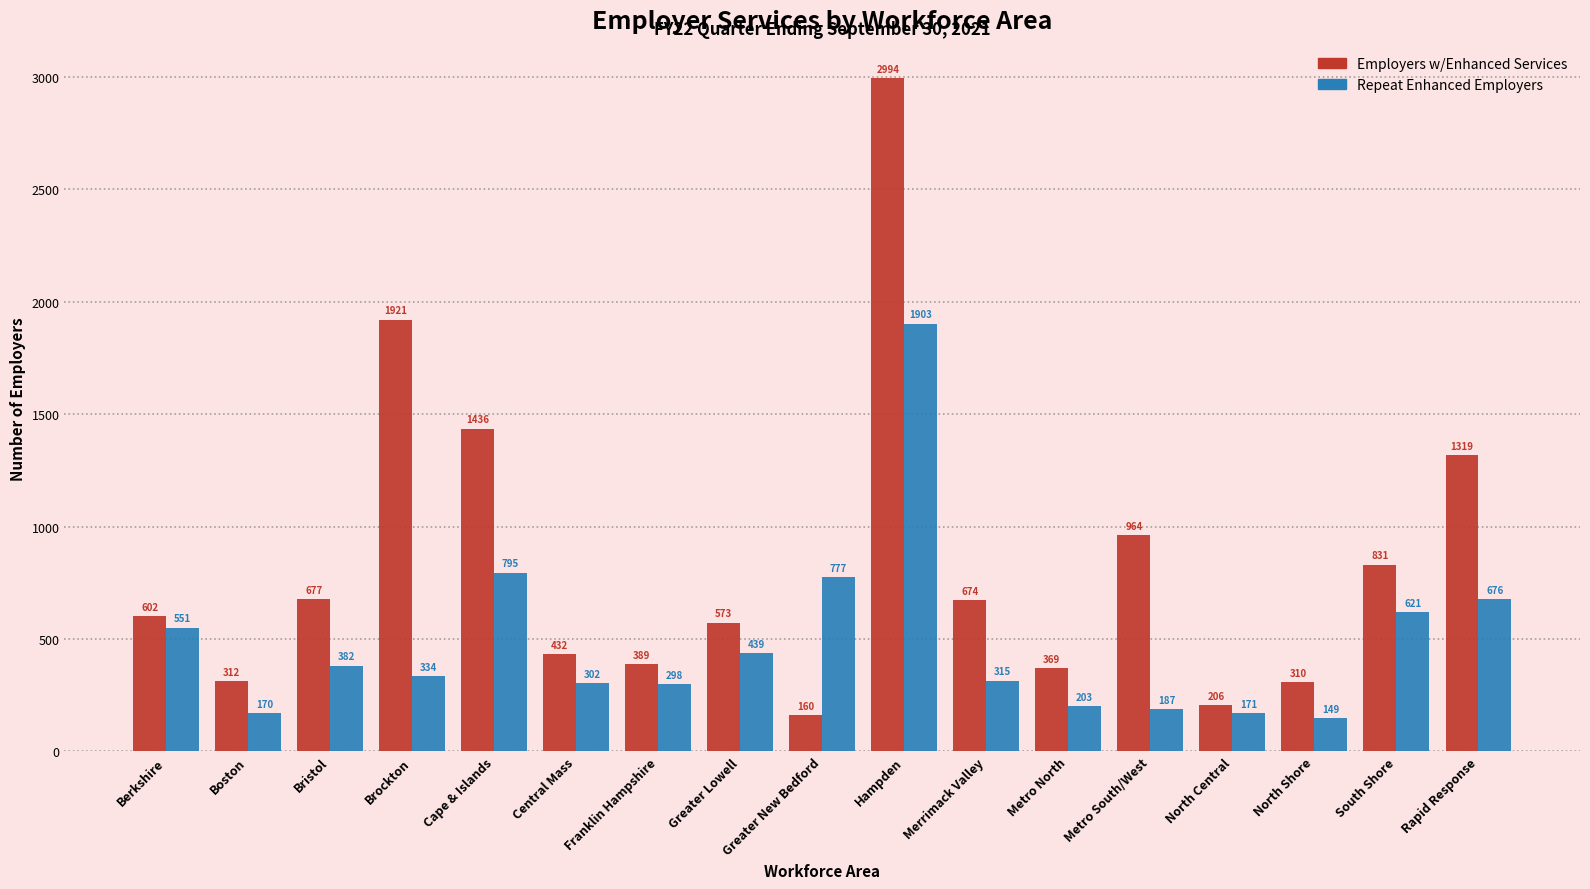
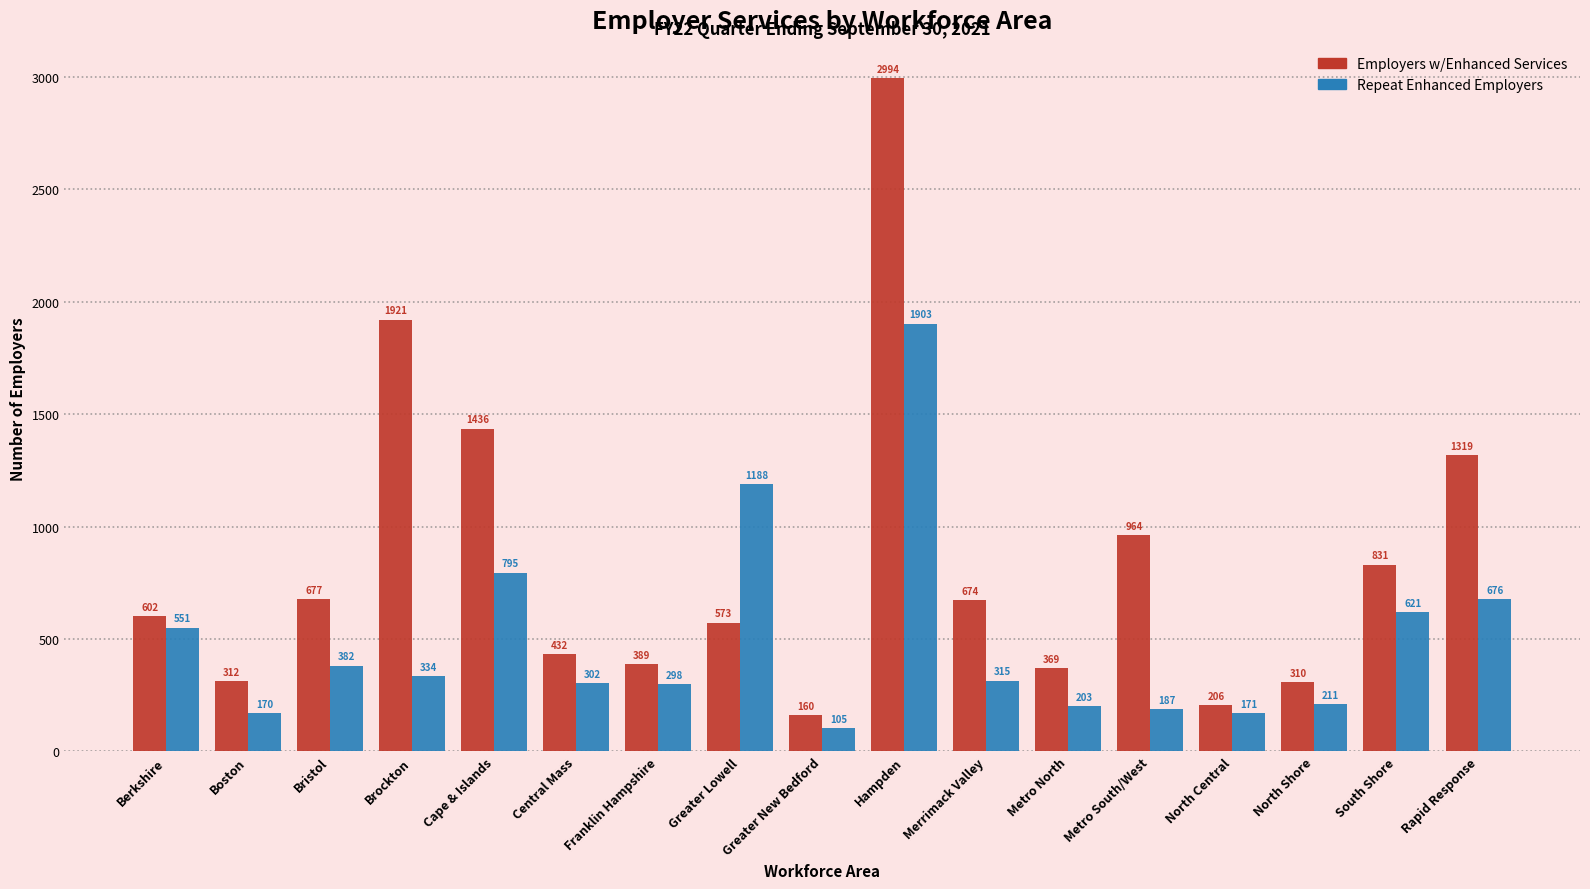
  {
    "Employers w/Enhanced Services": {
      "Berkshire": 602,
      "Boston": 312,
      "Bristol": 677,
      "Brockton": 1921,
      "Cape & Islands": 1436,
      "Central Mass": 432,
      "Franklin Hampshire": 389,
      "Greater Lowell": 573,
      "Greater New Bedford": 160,
      "Hampden": 2994,
      "Merrimack Valley": 674,
      "Metro North": 369,
      "Metro South/West": 964,
      "North Central": 206,
      "North Shore": 310,
      "South Shore": 831,
      "Rapid Response": 1319
    },
    "Repeat Enhanced Employers": {
      "Berkshire": 551,
      "Boston": 170,
      "Bristol": 382,
      "Brockton": 334,
      "Cape & Islands": 795,
      "Central Mass": 302,
      "Franklin Hampshire": 298,
-     "Greater Lowell": 439,
-     "Greater New Bedford": 777,
+     "Greater Lowell": 1188,
+     "Greater New Bedford": 105,
      "Hampden": 1903,
      "Merrimack Valley": 315,
      "Metro North": 203,
      "Metro South/West": 187,
      "North Central": 171,
-     "North Shore": 149,
+     "North Shore": 211,
      "South Shore": 621,
      "Rapid Response": 676
    }
  }
